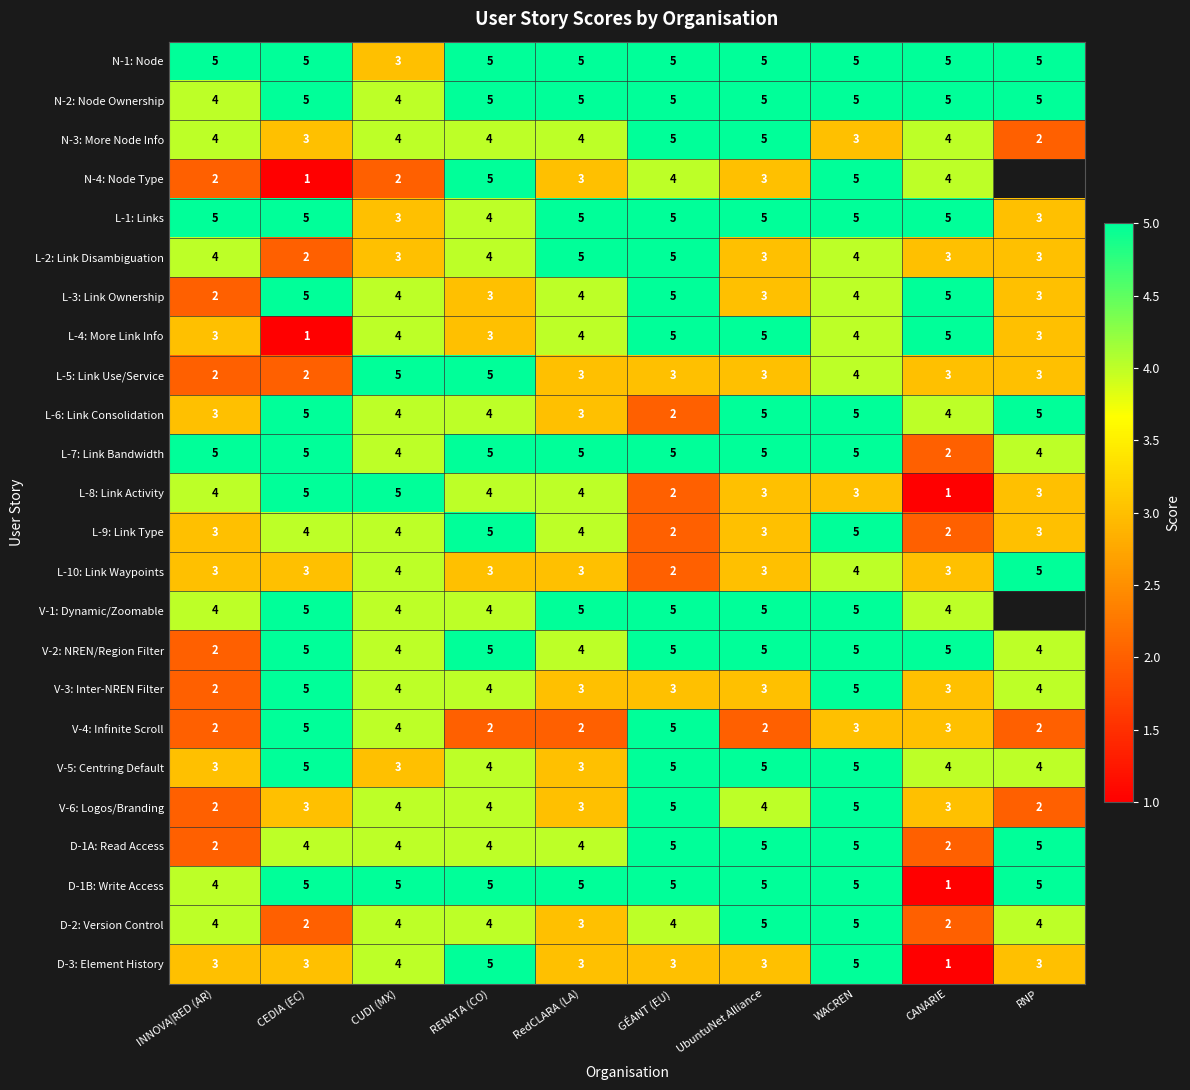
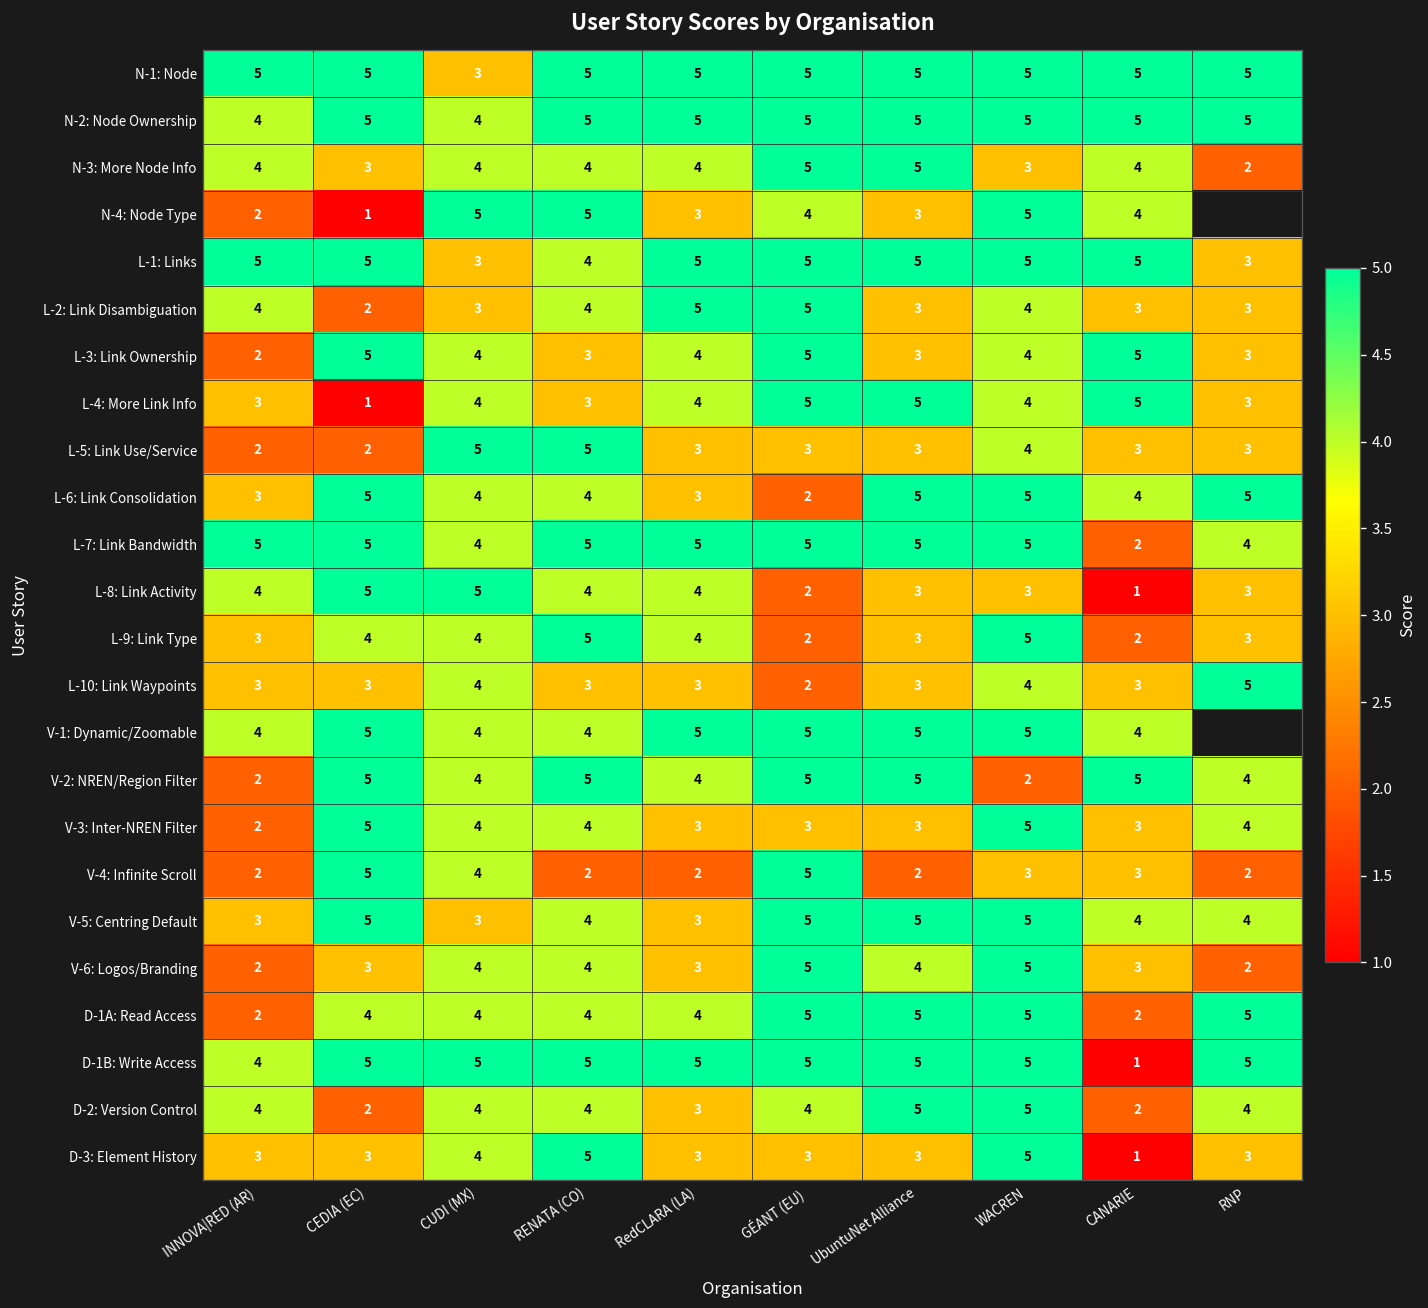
  {
    "N-4: Node Type": {
      "INNOVA|RED (AR)": 2,
      "CEDIA (EC)": 1,
-     "CUDI (MX)": 2,
+     "CUDI (MX)": 5,
      "RENATA (CO)": 5,
      "RedCLARA (LA)": 3,
      "GÉANT (EU)": 4,
      "UbuntuNet Alliance": 3,
      "WACREN": 5,
      "CANARIE": 4
    },
    "V-2: NREN/Region Filter": {
      "INNOVA|RED (AR)": 2,
      "CEDIA (EC)": 5,
      "CUDI (MX)": 4,
      "RENATA (CO)": 5,
      "RedCLARA (LA)": 4,
      "GÉANT (EU)": 5,
      "UbuntuNet Alliance": 5,
-     "WACREN": 5,
+     "WACREN": 2,
      "CANARIE": 5,
      "RNP": 4
    }
  }
